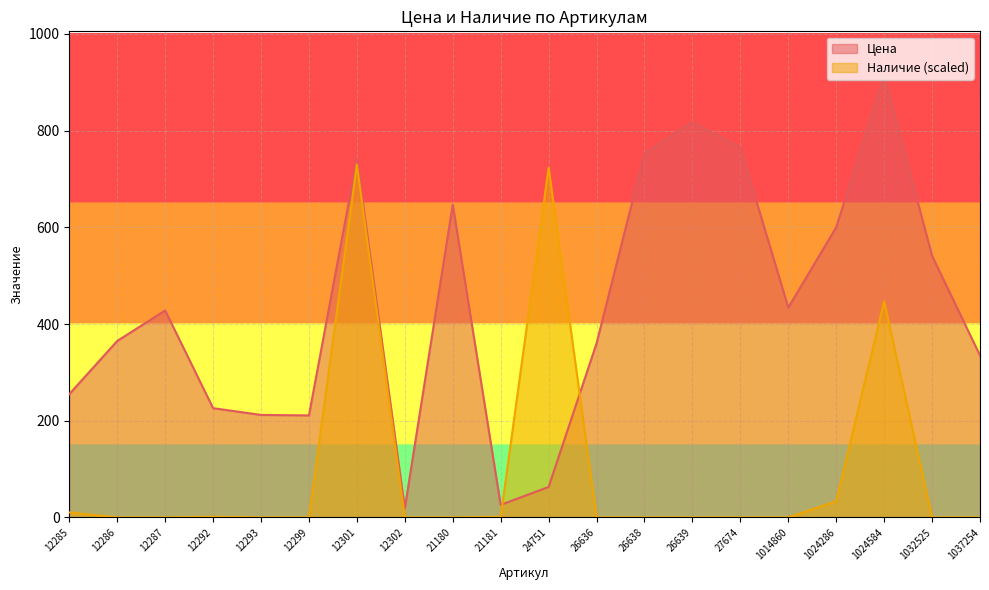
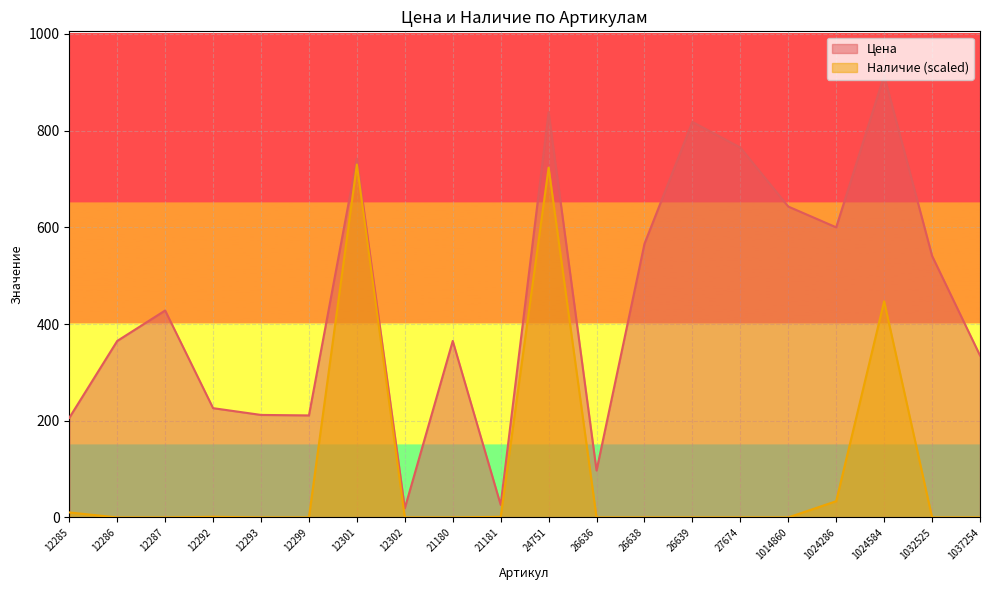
  {
    "Цена": {
-     "12285": 260,
+     "12285": 210,
      "12286": 370,
      "12287": 430,
      "12292": 230,
      "12293": 210,
      "12299": 210,
      "12301": 740,
      "12302": 20,
-     "21180": 650,
+     "21180": 370,
      "21181": 30,
-     "24751": 60,
-     "26636": 360,
-     "26638": 750,
+     "24751": 840,
+     "26636": 100,
+     "26638": 570,
      "26639": 820,
      "27674": 770,
-     "1014860": 430,
+     "1014860": 640,
      "1024286": 600,
      "1032525": 540,
      "1037254": 340
    },
    "Наличие (scaled)": {
      "12285": 10,
      "12286": 0,
      "12287": 0,
      "12292": 0,
      "12293": 0,
      "12299": 0,
      "12301": 730,
      "12302": 0,
      "21180": 0,
      "21181": 0,
      "24751": 720,
      "26636": 0,
      "26638": 0,
      "26639": 0,
      "27674": 0,
      "1014860": 0,
      "1024286": 30,
      "1024584": 450,
      "1032525": 0,
      "1037254": 0
    }
  }
